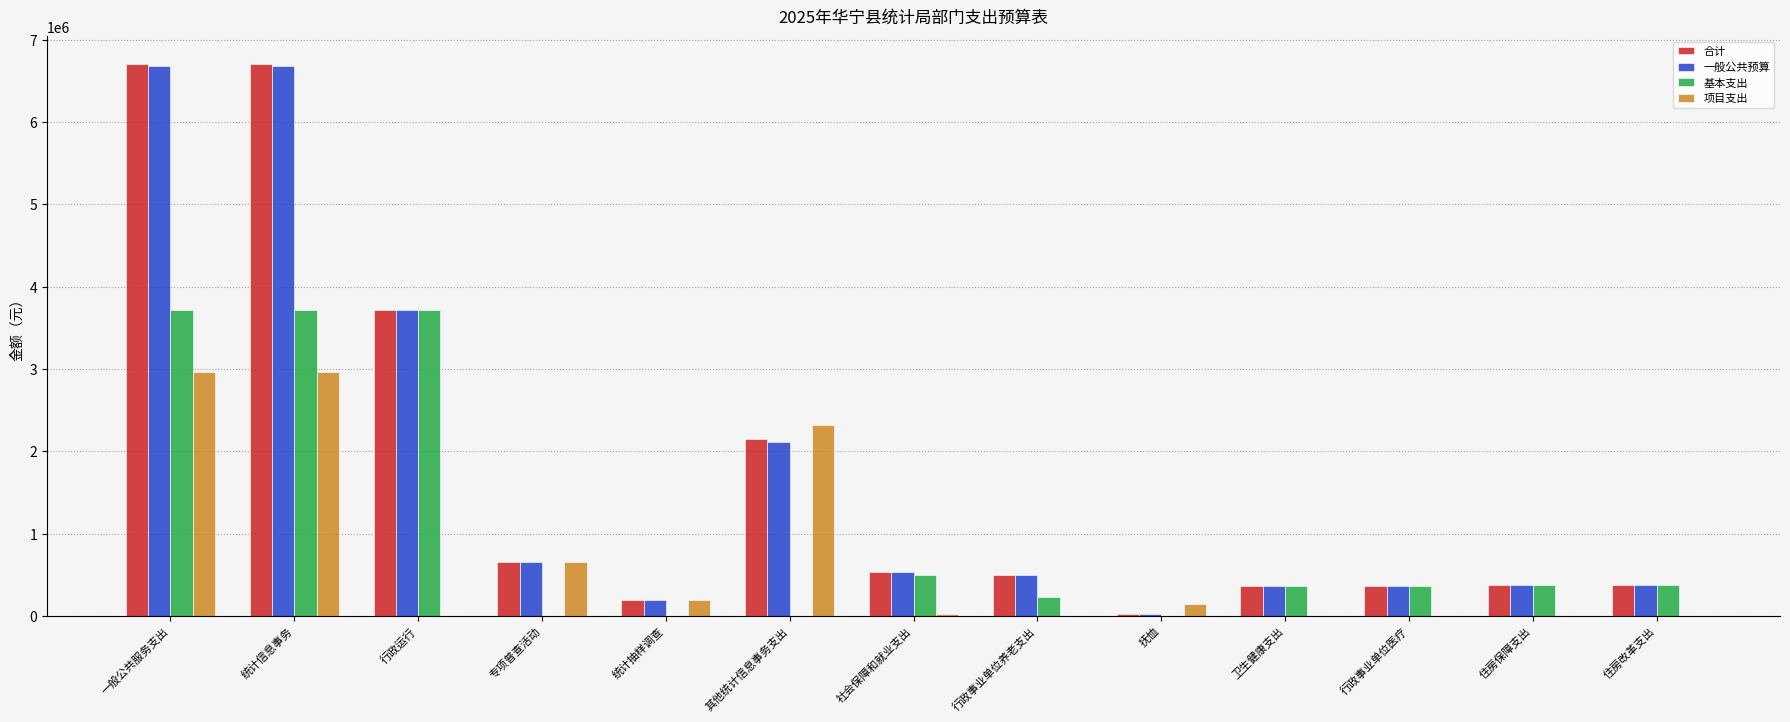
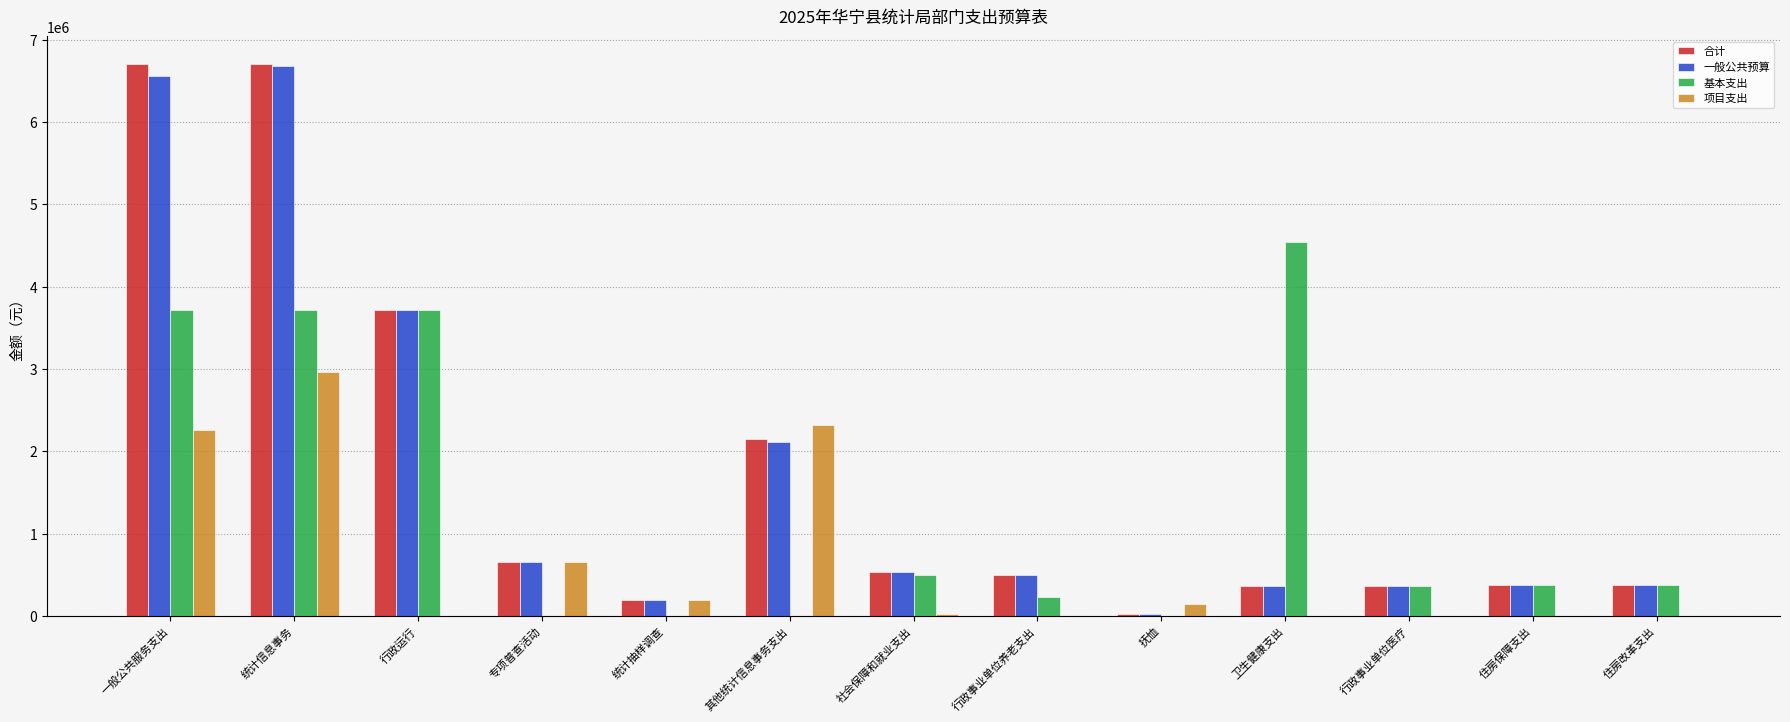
  {
    "合计": {
      "一般公共服务支出": 6700000,
      "统计信息事务": 6700000,
      "行政运行": 3700000,
      "专项普查活动": 700000,
      "统计抽样调查": 200000,
      "其他统计信息事务支出": 2100000,
      "社会保障和就业支出": 500000,
      "行政事业单位养老支出": 500000,
      "卫生健康支出": 400000,
      "行政事业单位医疗": 400000,
      "住房保障支出": 400000,
      "住房改革支出": 400000
    },
    "一般公共预算": {
-     "一般公共服务支出": 6700000,
+     "一般公共服务支出": 6600000,
      "统计信息事务": 6700000,
      "行政运行": 3700000,
      "专项普查活动": 700000,
      "统计抽样调查": 200000,
      "其他统计信息事务支出": 2100000,
      "社会保障和就业支出": 500000,
      "行政事业单位养老支出": 500000,
      "卫生健康支出": 400000,
      "行政事业单位医疗": 400000,
      "住房保障支出": 400000,
      "住房改革支出": 400000
    },
    "基本支出": {
      "一般公共服务支出": 3700000,
      "统计信息事务": 3700000,
      "行政运行": 3700000,
      "专项普查活动": 0,
      "统计抽样调查": 0,
      "其他统计信息事务支出": 0,
      "社会保障和就业支出": 500000,
      "行政事业单位养老支出": 200000,
      "抚恤": 0,
-     "卫生健康支出": 400000,
+     "卫生健康支出": 4500000,
      "行政事业单位医疗": 400000,
      "住房保障支出": 400000,
      "住房改革支出": 400000
    },
    "项目支出": {
-     "一般公共服务支出": 3000000,
+     "一般公共服务支出": 2300000,
      "统计信息事务": 3000000,
      "行政运行": 0,
      "专项普查活动": 700000,
      "统计抽样调查": 200000,
      "其他统计信息事务支出": 2300000,
      "行政事业单位养老支出": 0,
      "抚恤": 200000,
      "卫生健康支出": 0,
      "行政事业单位医疗": 0,
      "住房保障支出": 0,
      "住房改革支出": 0
    }
  }
